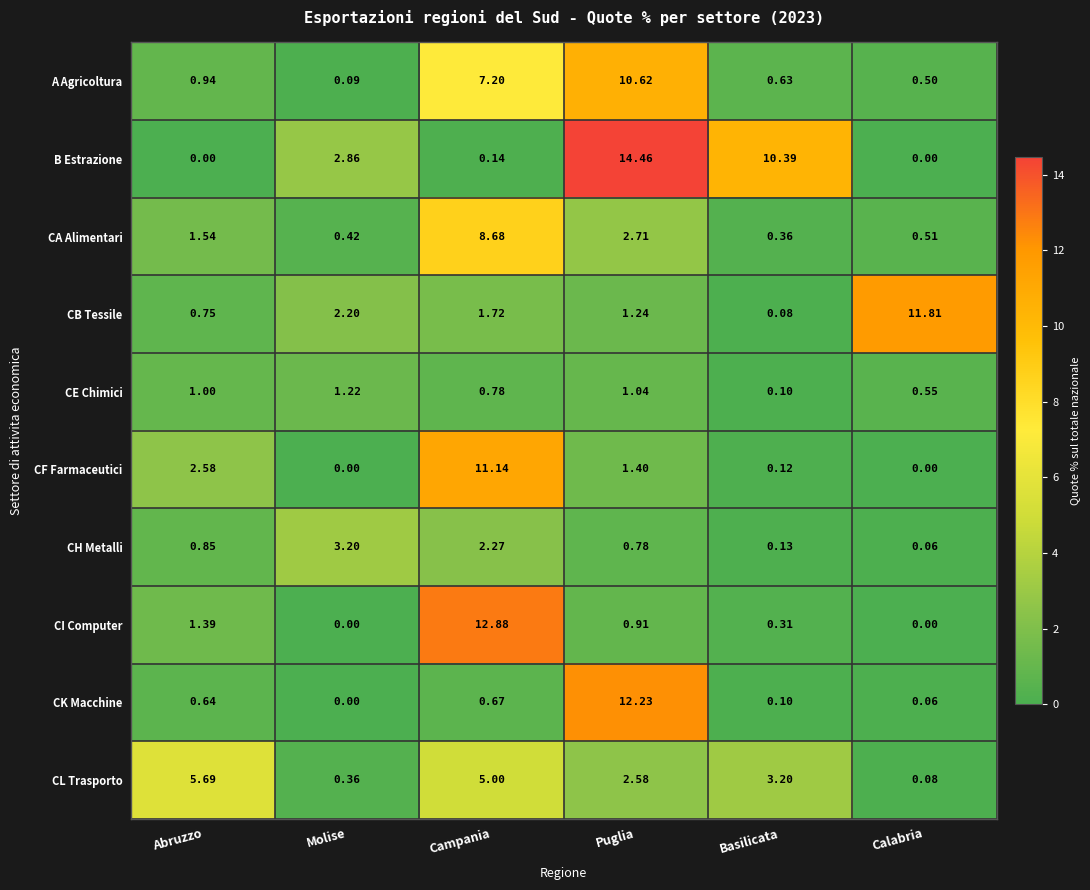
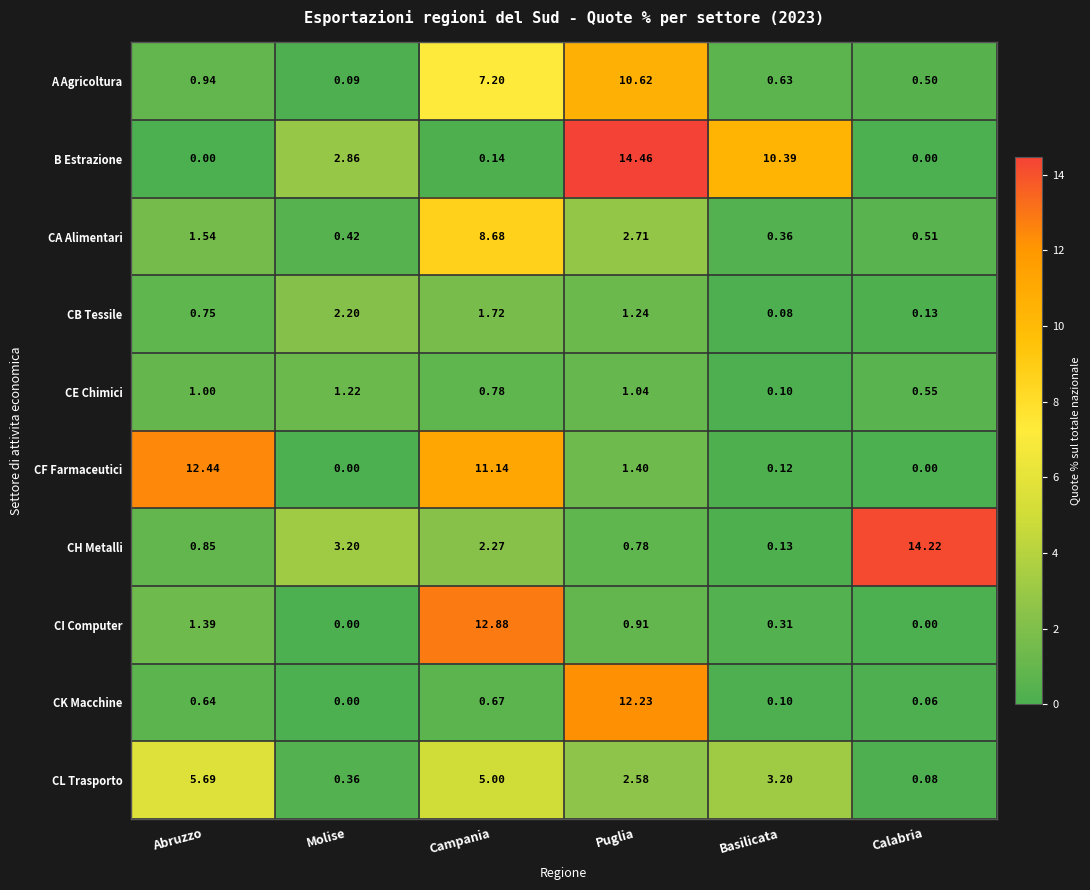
  {
    "A Agricoltura": {
      "Abruzzo": 0.94,
      "Molise": 0.09,
      "Campania": 7.20,
      "Puglia": 10.62,
      "Basilicata": 0.63,
      "Calabria": 0.50
    },
    "B Estrazione": {
      "Abruzzo": 0.00,
      "Molise": 2.86,
      "Campania": 0.14,
      "Puglia": 14.46,
      "Basilicata": 10.39,
      "Calabria": 0.00
    },
    "CA Alimentari": {
      "Abruzzo": 1.54,
      "Molise": 0.42,
      "Campania": 8.68,
      "Puglia": 2.71,
      "Basilicata": 0.36,
      "Calabria": 0.51
    },
    "CB Tessile": {
      "Abruzzo": 0.75,
      "Molise": 2.20,
      "Campania": 1.72,
      "Puglia": 1.24,
      "Basilicata": 0.08,
-     "Calabria": 11.81
+     "Calabria": 0.13
    },
    "CE Chimici": {
      "Abruzzo": 1.00,
      "Molise": 1.22,
      "Campania": 0.78,
      "Puglia": 1.04,
      "Basilicata": 0.10,
      "Calabria": 0.55
    },
    "CF Farmaceutici": {
-     "Abruzzo": 2.58,
+     "Abruzzo": 12.44,
      "Molise": 0.00,
      "Campania": 11.14,
      "Puglia": 1.40,
      "Basilicata": 0.12,
      "Calabria": 0.00
    },
    "CH Metalli": {
      "Abruzzo": 0.85,
      "Molise": 3.20,
      "Campania": 2.27,
      "Puglia": 0.78,
      "Basilicata": 0.13,
-     "Calabria": 0.06
+     "Calabria": 14.22
    },
    "CI Computer": {
      "Abruzzo": 1.39,
      "Molise": 0.00,
      "Campania": 12.88,
      "Puglia": 0.91,
      "Basilicata": 0.31,
      "Calabria": 0.00
    },
    "CK Macchine": {
      "Abruzzo": 0.64,
      "Molise": 0.00,
      "Campania": 0.67,
      "Puglia": 12.23,
      "Basilicata": 0.10,
      "Calabria": 0.06
    },
    "CL Trasporto": {
      "Abruzzo": 5.69,
      "Molise": 0.36,
      "Campania": 5.00,
      "Puglia": 2.58,
      "Basilicata": 3.20,
      "Calabria": 0.08
    }
  }
